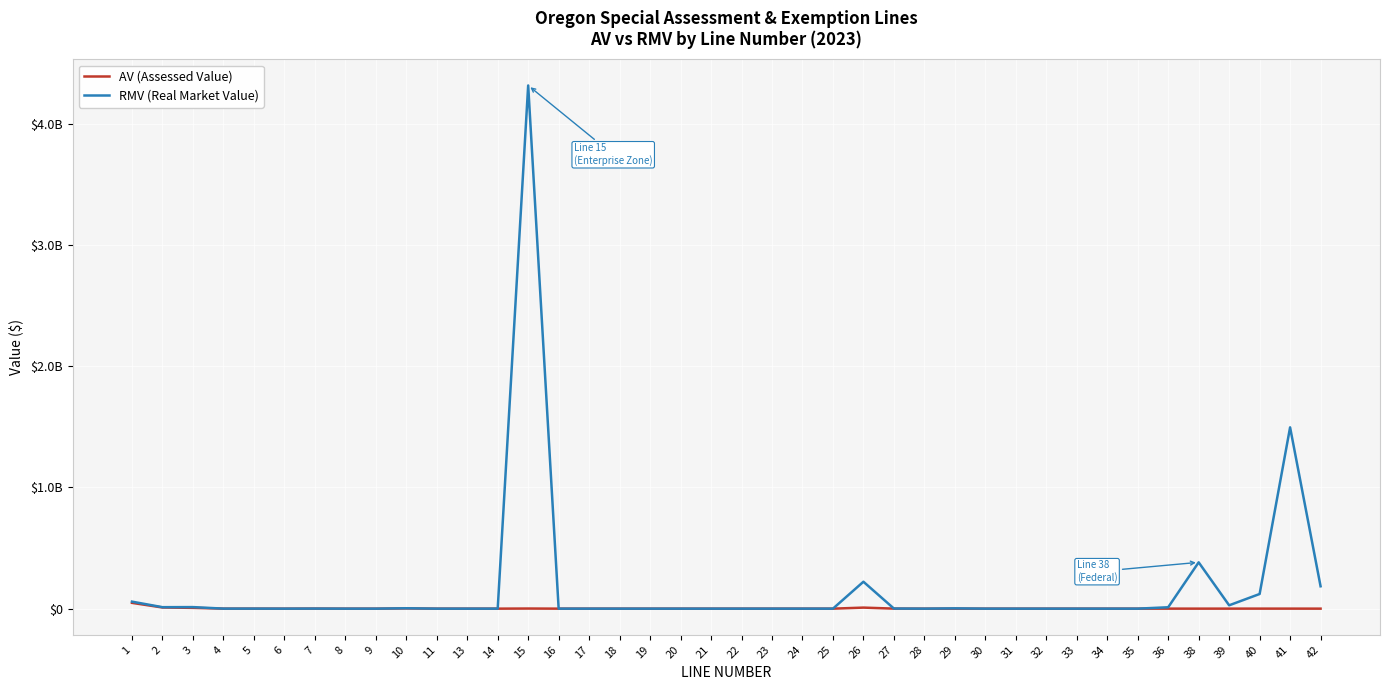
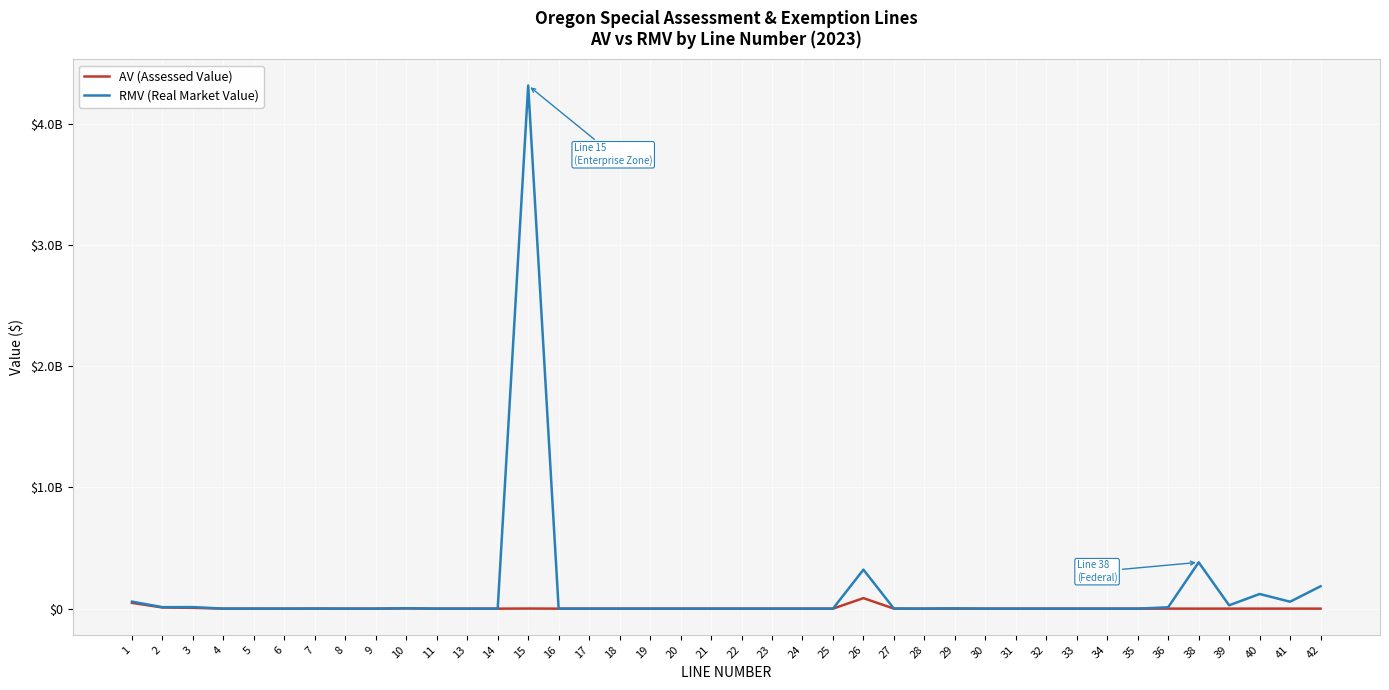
  {
    "AV (Assessed Value)": {
      "15": "$0",
-     "26": "$10000000",
+     "26": "$90000000",
      "38": "$0",
      "39": "$0",
      "40": "$0",
      "41": "$0",
      "42": "$0"
    },
    "RMV (Real Market Value)": {
-     "26": "$220000000",
+     "26": "$320000000",
      "39": "$30000000",
      "40": "$120000000",
-     "41": "$1490000000",
+     "41": "$60000000",
      "42": "$180000000"
    }
  }
